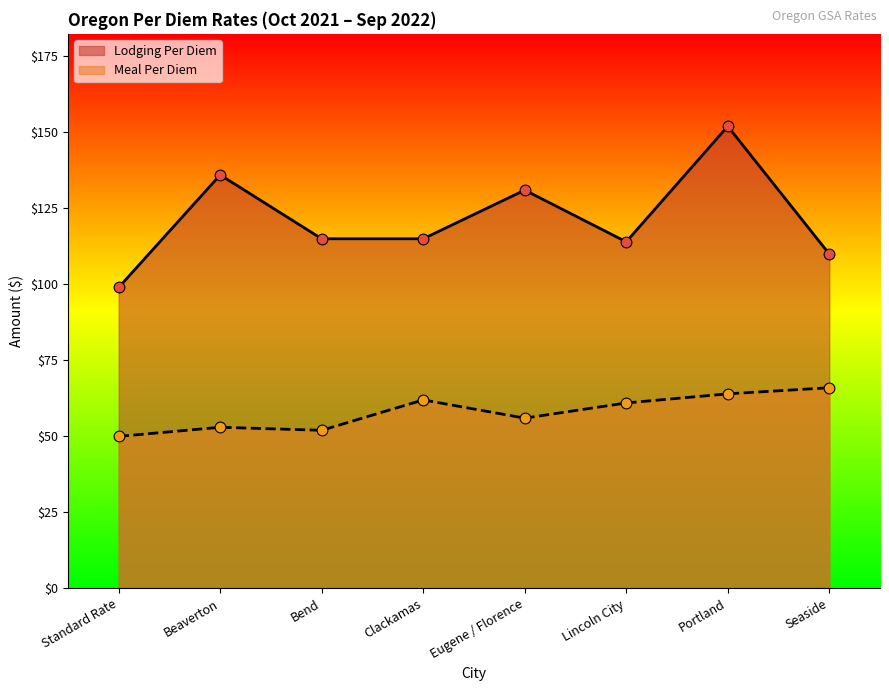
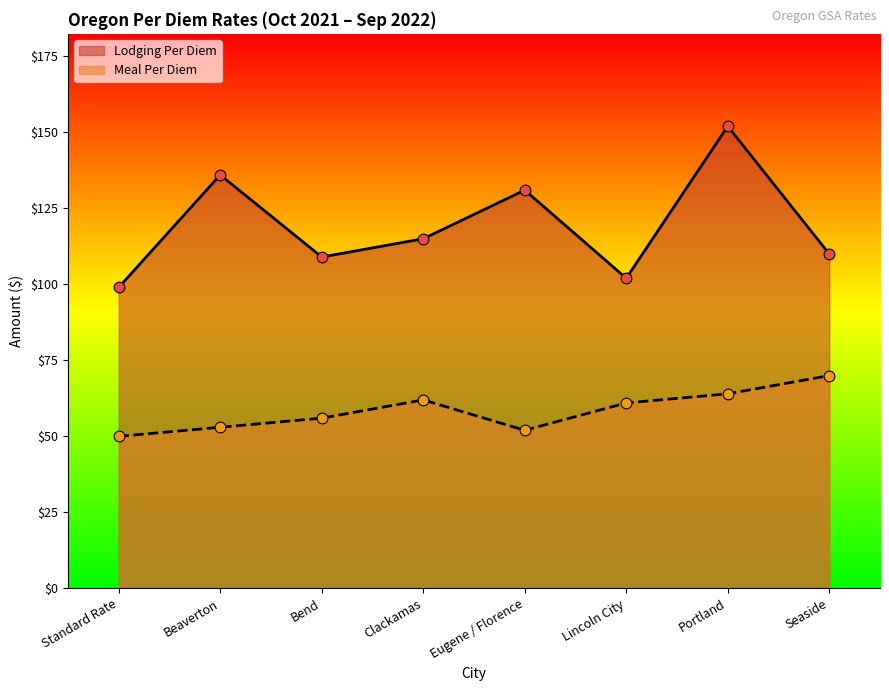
  {
    "Lodging Per Diem": {
      "Standard Rate": "$99",
      "Beaverton": "$136",
-     "Bend": "$115",
+     "Bend": "$109",
      "Clackamas": "$115",
      "Eugene / Florence": "$131",
-     "Lincoln City": "$114",
+     "Lincoln City": "$102",
      "Portland": "$152",
      "Seaside": "$110"
    },
    "Meal Per Diem": {
      "Standard Rate": "$50",
      "Beaverton": "$53",
-     "Bend": "$52",
+     "Bend": "$56",
      "Clackamas": "$62",
-     "Eugene / Florence": "$56",
+     "Eugene / Florence": "$52",
      "Lincoln City": "$61",
      "Portland": "$64",
-     "Seaside": "$66"
+     "Seaside": "$70"
    }
  }
